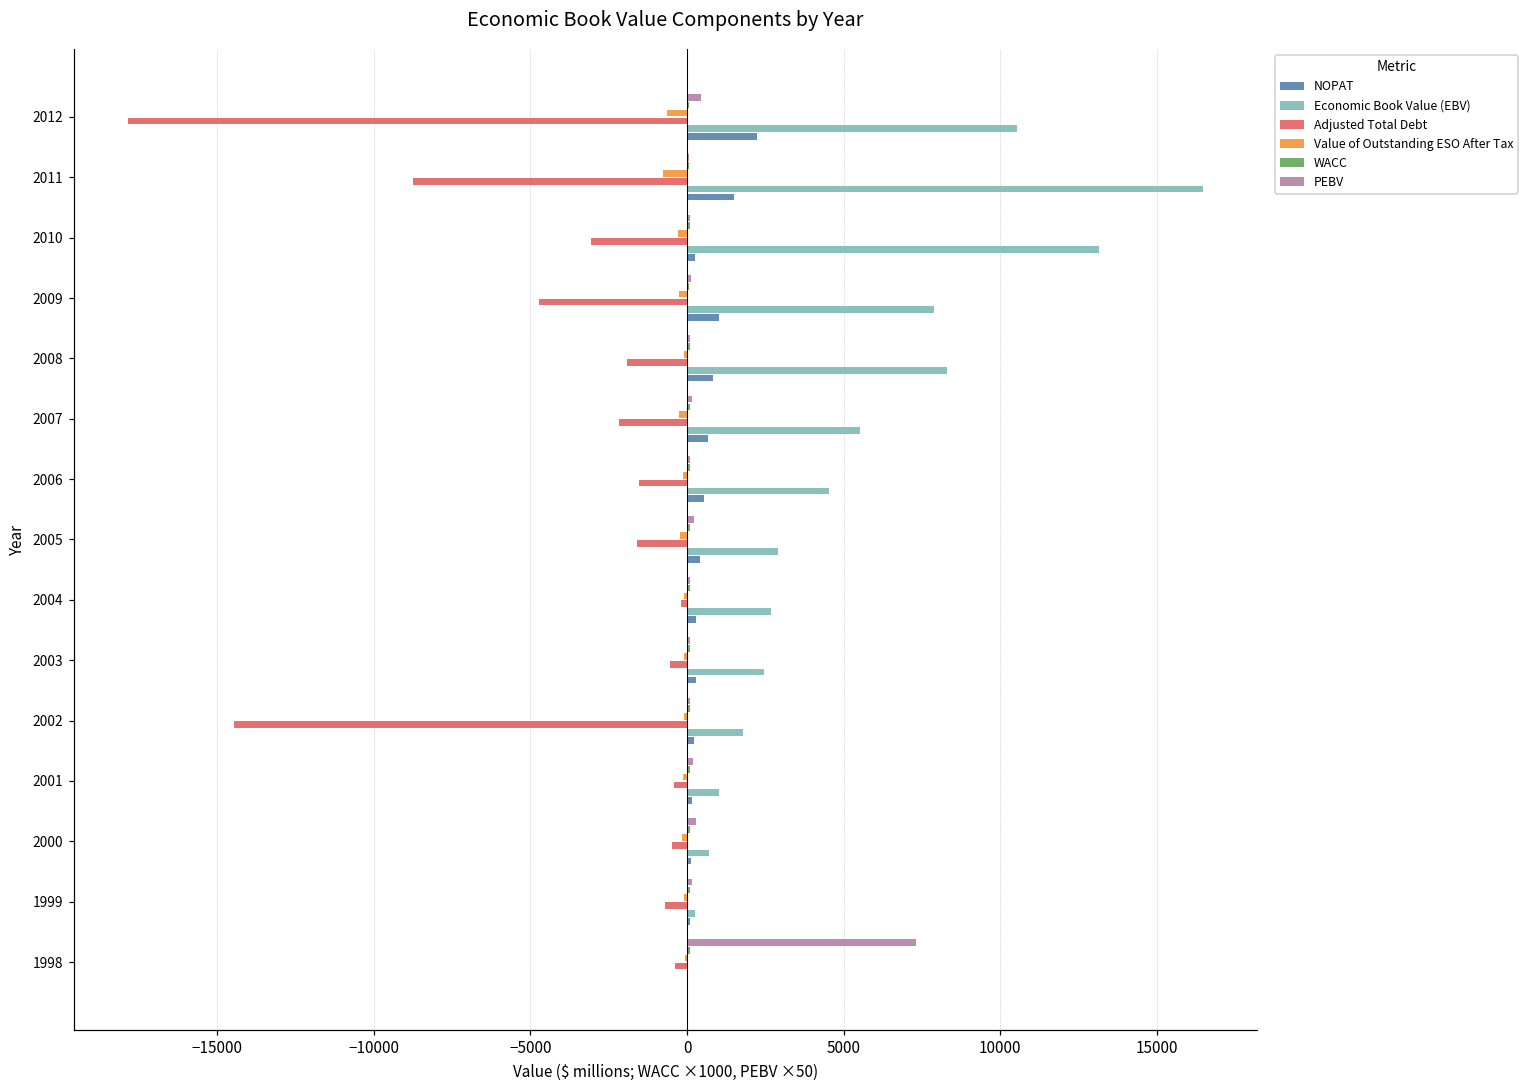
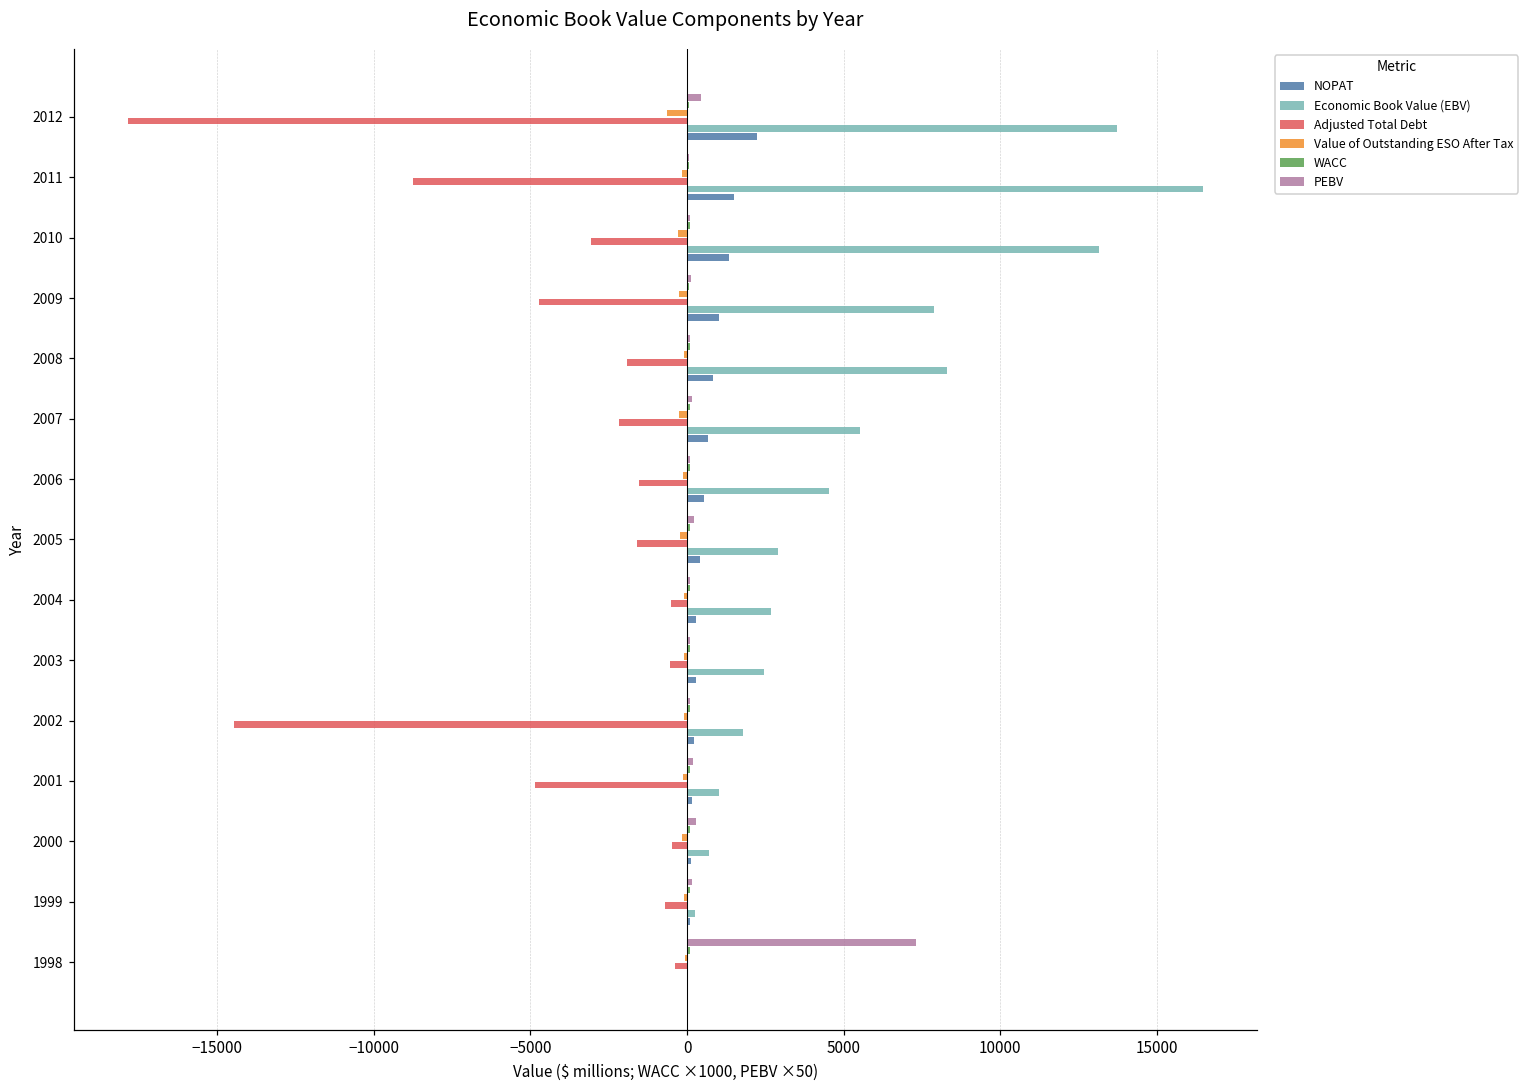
  {
    "NOPAT": {
      "2012": 2200,
      "2011": 1500,
-     "2010": 300,
+     "2010": 1300,
      "2009": 1000,
      "2008": 800,
      "2007": 700,
      "2006": 500,
      "2005": 400,
      "2004": 300,
      "2003": 300,
      "2002": 200,
      "2001": 100,
      "2000": 100
    },
    "Economic Book Value (EBV)": {
-     "2012": 10500,
+     "2012": 13700,
      "2011": 16500,
      "2010": 13200,
      "2009": 7900,
      "2008": 8300,
      "2007": 5500,
      "2006": 4500,
      "2005": 2900,
      "2004": 2700,
      "2003": 2500,
      "2002": 1800,
      "2001": 1000,
      "2000": 700,
      "1999": 300
    },
    "Adjusted Total Debt": {
      "2012": -17900,
      "2011": -8700,
      "2010": -3100,
      "2009": -4700,
      "2008": -1900,
      "2007": -2200,
      "2006": -1500,
      "2005": -1600,
-     "2004": -200,
+     "2004": -500,
      "2003": -500,
      "2002": -14500,
-     "2001": -400,
+     "2001": -4900,
      "2000": -500,
      "1999": -700,
      "1998": -400
    },
    "Value of Outstanding ESO After Tax": {
      "2012": -600,
-     "2011": -800,
+     "2011": -200,
      "2010": -300,
      "2009": -300,
      "2008": -100,
      "2007": -300,
      "2006": -100,
      "2005": -200,
      "2004": -100,
      "2003": -100,
      "2002": -100,
      "2001": -100,
      "2000": -200
    },
    "WACC": {
      "2004": 100,
      "2003": 100,
      "2002": 100,
      "2001": 100,
      "2000": 100,
      "1999": 100,
      "1998": 100
    },
    "PEBV": {
      "2012": 400,
      "2010": 100,
      "2009": 100,
      "2007": 200,
      "2006": 100,
      "2005": 200,
      "2004": 100,
      "2003": 100,
      "2002": 100,
      "2001": 200,
      "2000": 300,
      "1999": 100,
      "1998": 7300
    }
  }
